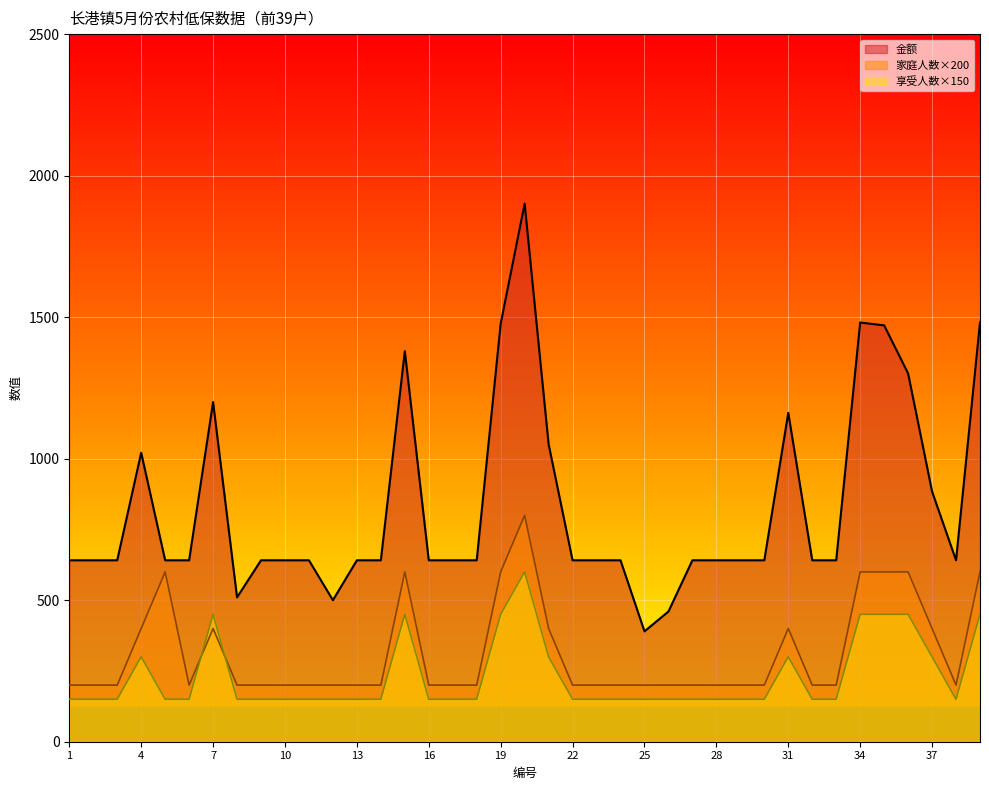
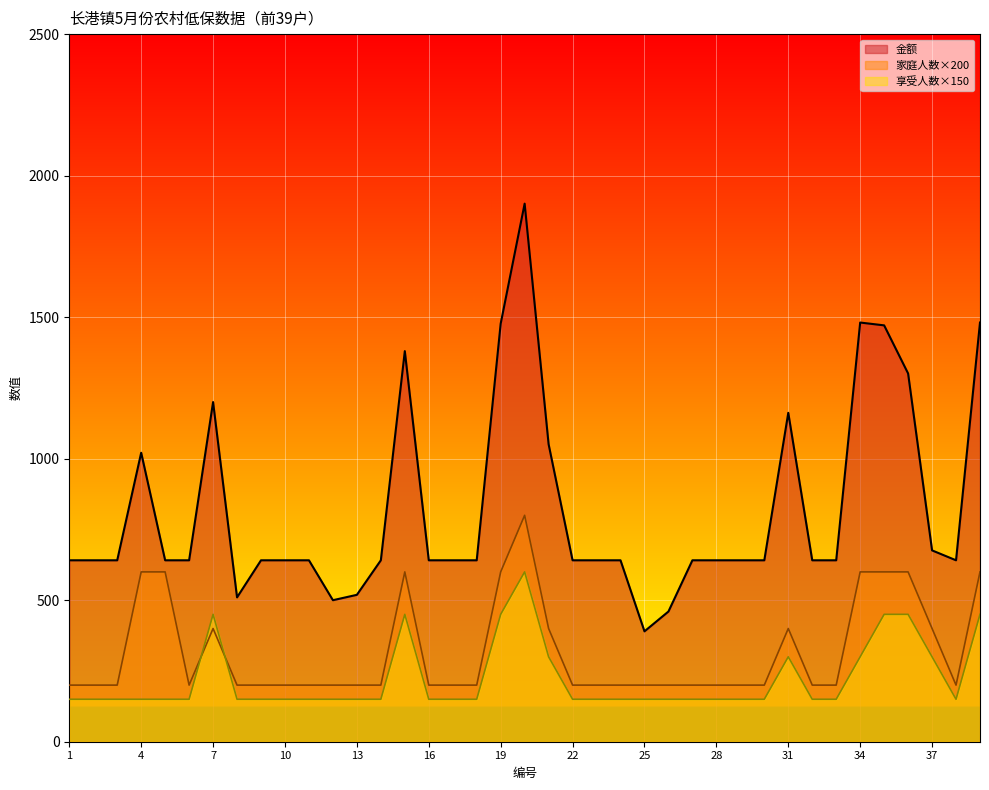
  {
    "金额": {
      "1": 640,
      "4": 1020,
      "7": 1200,
      "10": 640,
-     "13": 640,
+     "13": 520,
      "16": 640,
      "19": 1480,
      "22": 640,
      "25": 390,
      "28": 640,
      "31": 1160,
      "34": 1480,
-     "37": 880
+     "37": 680
    },
    "家庭人数×200": {
      "1": 200,
-     "4": 400,
+     "4": 600,
      "7": 400,
      "10": 200,
      "13": 200,
      "16": 200,
      "19": 600,
      "22": 200,
      "25": 200,
      "28": 200,
      "31": 400,
      "34": 600,
      "37": 400
    },
    "享受人数×150": {
      "1": 150,
-     "4": 300,
+     "4": 150,
      "7": 450,
      "10": 150,
      "13": 150,
      "16": 150,
      "19": 450,
      "22": 150,
      "25": 150,
      "28": 150,
      "31": 300,
-     "34": 450,
+     "34": 300,
      "37": 300
    }
  }
